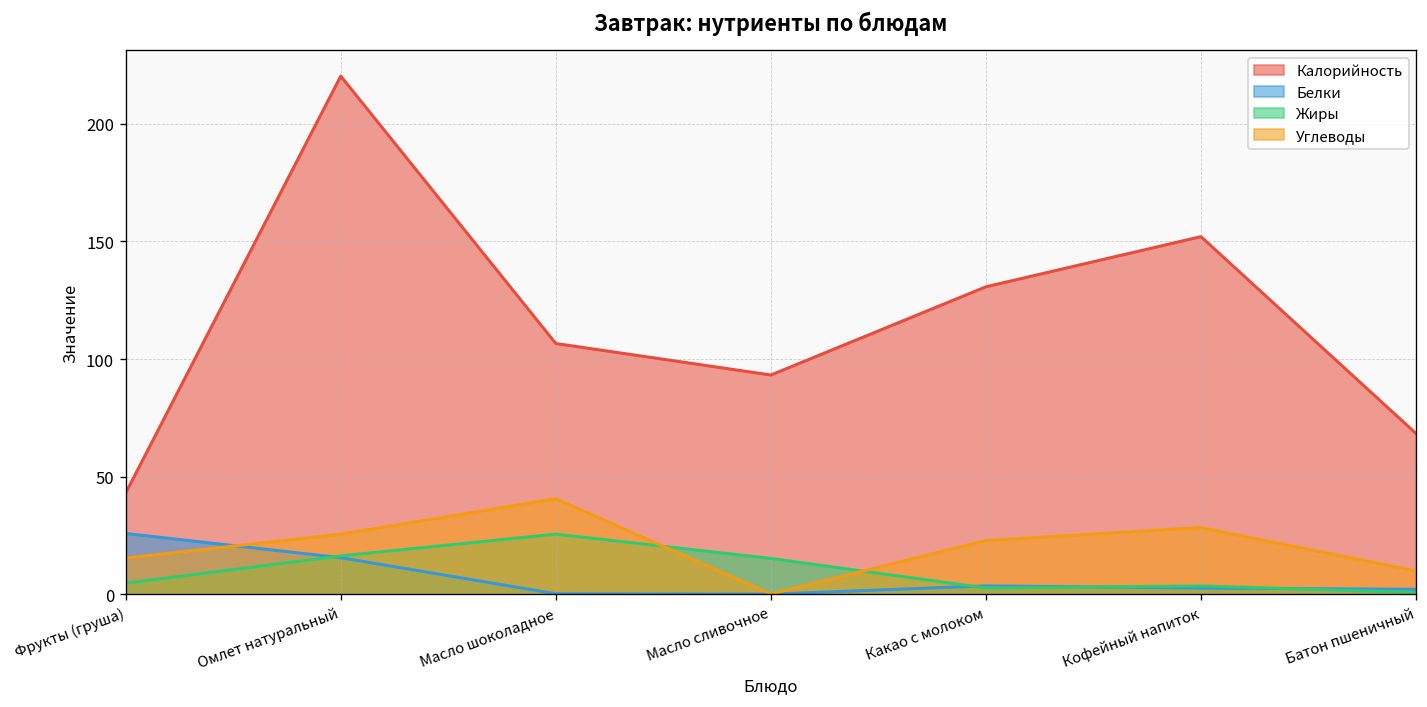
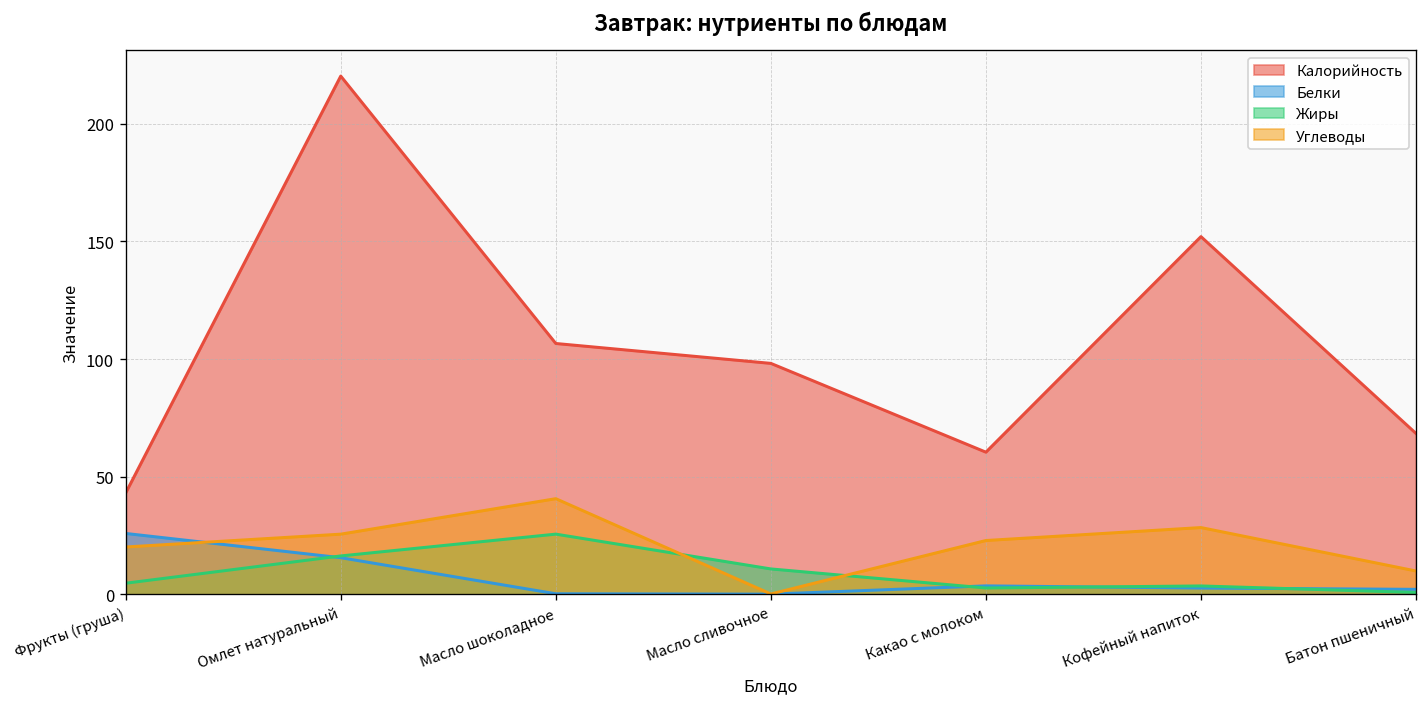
  {
    "Калорийность": {
      "Фрукты (груша)": 43,
      "Омлет натуральный": 220,
      "Масло шоколадное": 107,
-     "Масло сливочное": 93,
-     "Какао с молоком": 131,
+     "Масло сливочное": 98,
+     "Какао с молоком": 60,
      "Кофейный напиток": 152,
      "Батон пшеничный": 68
    },
    "Белки": {
      "Фрукты (груша)": 26,
      "Масло шоколадное": 0,
      "Батон пшеничный": 2
    },
    "Жиры": {
      "Фрукты (груша)": 5,
      "Масло шоколадное": 26,
-     "Масло сливочное": 15,
+     "Масло сливочное": 11,
      "Батон пшеничный": 1
    },
    "Углеводы": {
-     "Фрукты (груша)": 15,
+     "Фрукты (груша)": 20,
      "Омлет натуральный": 26,
      "Масло шоколадное": 41,
      "Какао с молоком": 23,
      "Кофейный напиток": 28,
      "Батон пшеничный": 10
    }
  }
